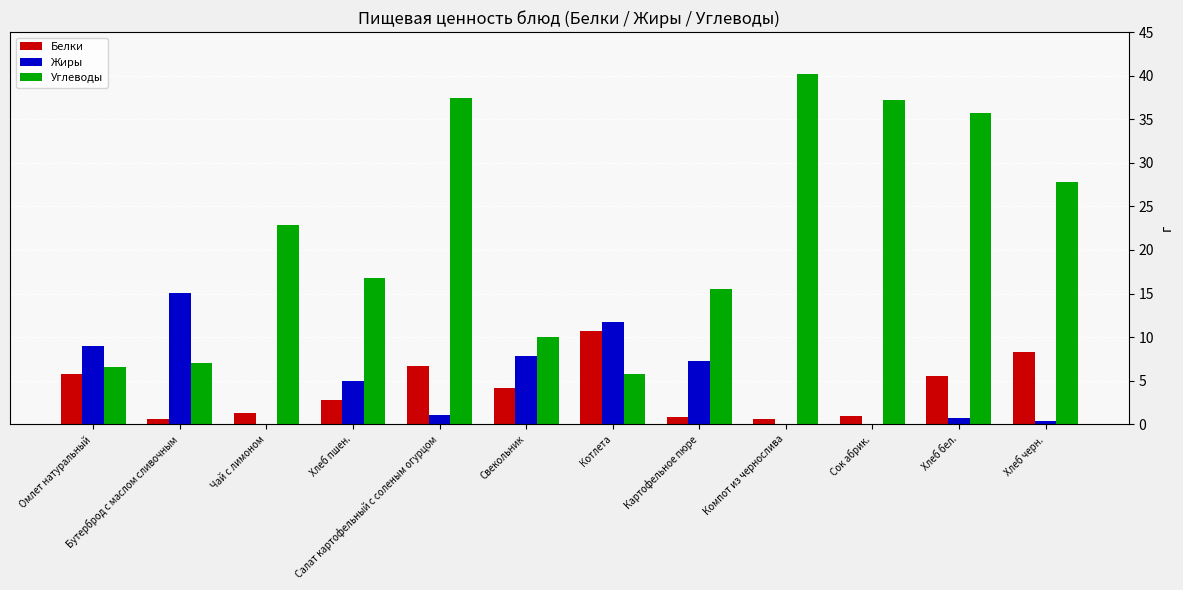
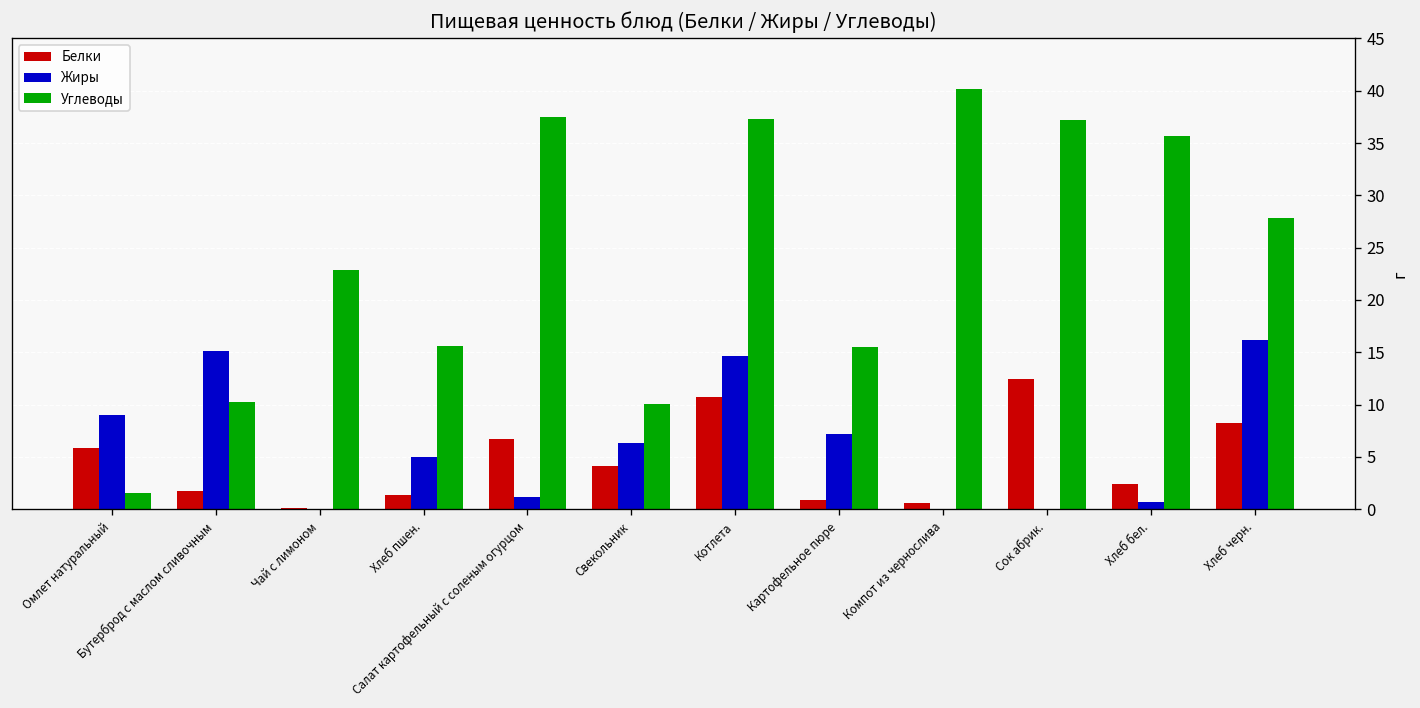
  {
    "Белки": {
      "Омлет натуральный": 6,
-     "Бутерброд с маслом сливочным": 1,
-     "Чай с лимоном": 1,
-     "Хлеб пшен.": 3,
+     "Бутерброд с маслом сливочным": 2,
+     "Чай с лимоном": 0,
+     "Хлеб пшен.": 1,
      "Салат картофельный с соленым огурцом": 7,
      "Свекольник": 4,
      "Котлета": 11,
      "Картофельное пюре": 1,
      "Компот из чернослива": 1,
-     "Сок абрик.": 1,
-     "Хлеб бел.": 6,
+     "Сок абрик.": 12,
+     "Хлеб бел.": 2,
      "Хлеб черн.": 8
    },
    "Жиры": {
      "Омлет натуральный": 9,
      "Бутерброд с маслом сливочным": 15,
      "Хлеб пшен.": 5,
      "Салат картофельный с соленым огурцом": 1,
-     "Свекольник": 8,
-     "Котлета": 12,
+     "Свекольник": 6,
+     "Котлета": 15,
      "Картофельное пюре": 7,
      "Компот из чернослива": 0,
      "Сок абрик.": 0,
      "Хлеб бел.": 1,
-     "Хлеб черн.": 0
+     "Хлеб черн.": 16
    },
    "Углеводы": {
-     "Омлет натуральный": 7,
-     "Бутерброд с маслом сливочным": 7,
+     "Омлет натуральный": 2,
+     "Бутерброд с маслом сливочным": 10,
      "Чай с лимоном": 23,
-     "Хлеб пшен.": 17,
+     "Хлеб пшен.": 16,
      "Салат картофельный с соленым огурцом": 37,
      "Свекольник": 10,
-     "Котлета": 6,
+     "Котлета": 37,
      "Картофельное пюре": 16,
      "Компот из чернослива": 40,
      "Сок абрик.": 37,
      "Хлеб бел.": 36,
      "Хлеб черн.": 28
    }
  }
